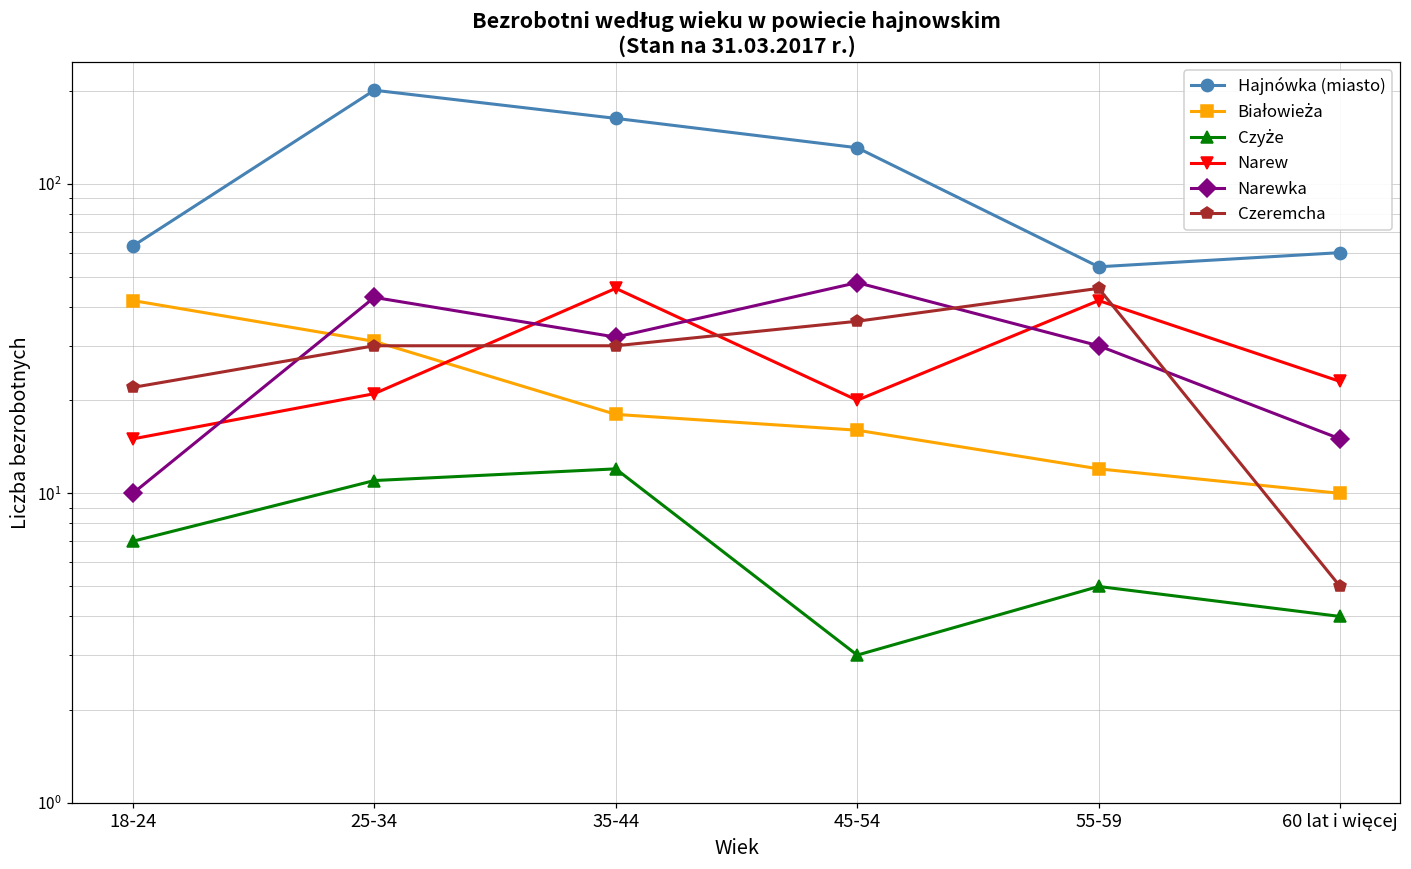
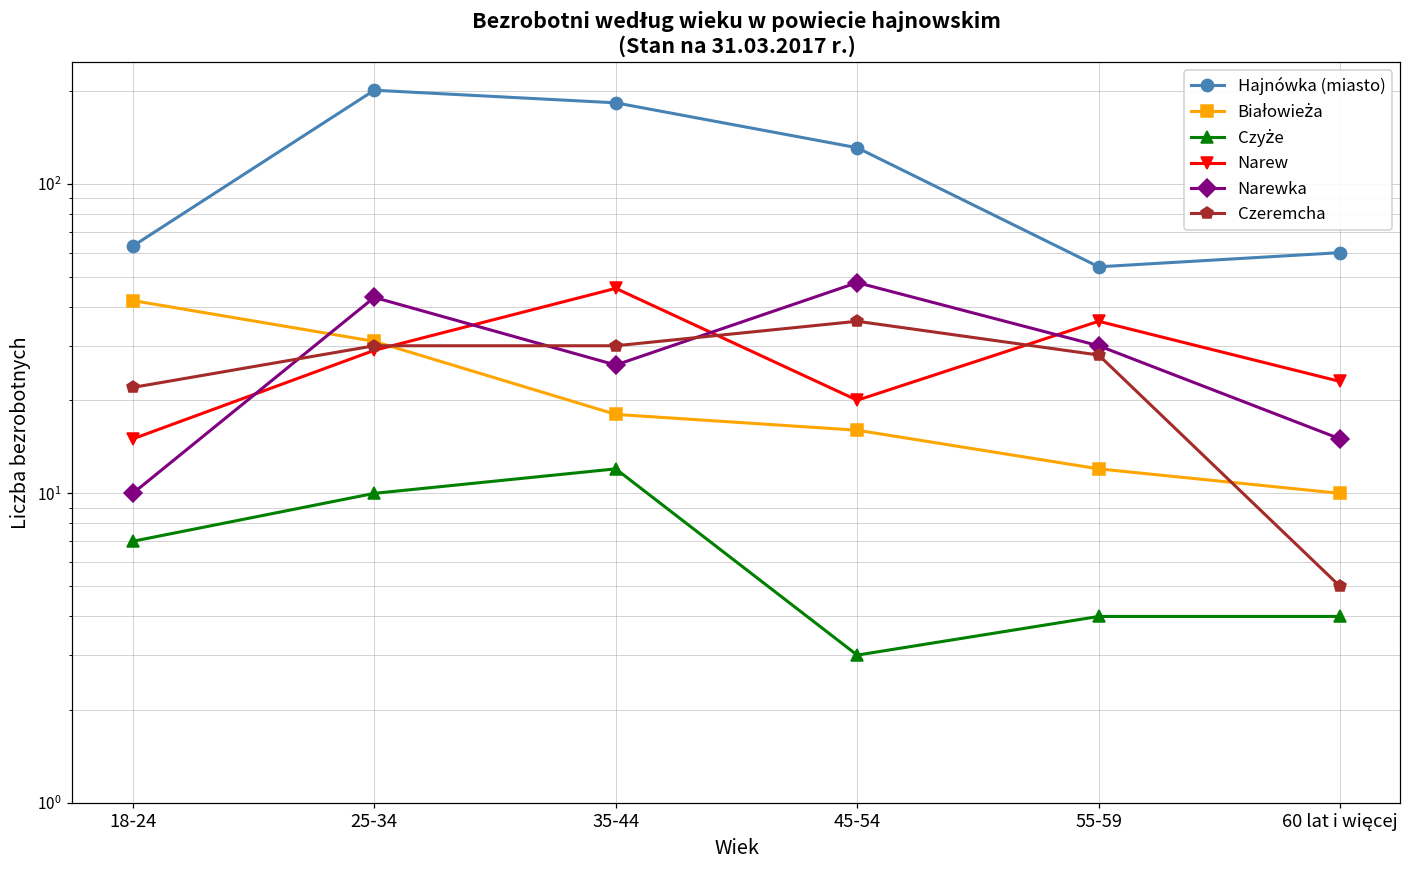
  {
    "Hajnówka (miasto)": {
      "18-24": 63,
      "25-34": 200,
-     "35-44": 160,
+     "35-44": 180,
      "45-54": 130,
      "55-59": 54,
      "60 lat i więcej": 60
    },
    "Białowieża": {
      "18-24": 42,
      "25-34": 31,
      "35-44": 18,
      "45-54": 16,
      "55-59": 12,
      "60 lat i więcej": 10
    },
    "Czyże": {
      "18-24": 7,
-     "25-34": 11,
+     "25-34": 10,
      "35-44": 12,
      "45-54": 3,
-     "55-59": 5,
+     "55-59": 4,
      "60 lat i więcej": 4
    },
    "Narew": {
      "18-24": 15,
-     "25-34": 21,
+     "25-34": 29,
      "35-44": 46,
      "45-54": 20,
-     "55-59": 42,
+     "55-59": 36,
      "60 lat i więcej": 23
    },
    "Narewka": {
      "18-24": 10,
      "25-34": 43,
-     "35-44": 32,
+     "35-44": 26,
      "45-54": 48,
      "55-59": 30,
      "60 lat i więcej": 15
    },
    "Czeremcha": {
      "18-24": 22,
      "25-34": 30,
      "35-44": 30,
      "45-54": 36,
-     "55-59": 46,
+     "55-59": 28,
      "60 lat i więcej": 5
    }
  }
